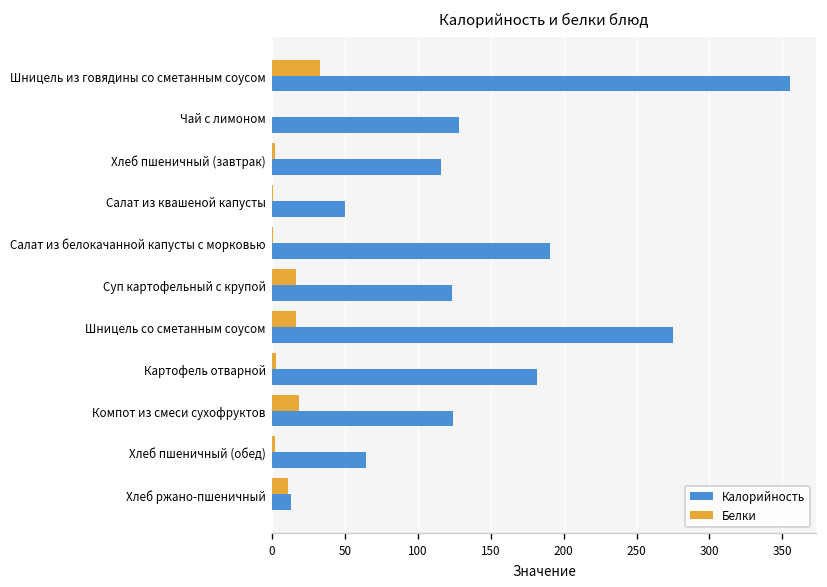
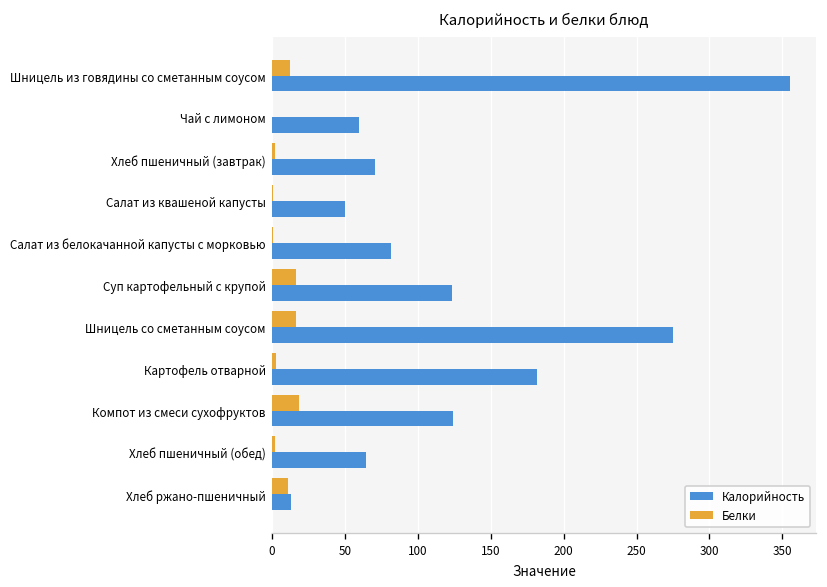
  {
    "Калорийность": {
      "Шницель из говядины со сметанным соусом": 355,
-     "Чай с лимоном": 128,
-     "Хлеб пшеничный (завтрак)": 116,
+     "Чай с лимоном": 60,
+     "Хлеб пшеничный (завтрак)": 71,
      "Салат из квашеной капусты": 50,
-     "Салат из белокачанной капусты с морковью": 191,
+     "Салат из белокачанной капусты с морковью": 82,
      "Суп картофельный с крупой": 124,
      "Шницель со сметанным соусом": 275,
      "Картофель отварной": 182,
      "Компот из смеси сухофруктов": 124,
      "Хлеб пшеничный (обед)": 64,
      "Хлеб ржано-пшеничный": 13
    },
    "Белки": {
-     "Шницель из говядины со сметанным соусом": 33,
+     "Шницель из говядины со сметанным соусом": 12,
      "Хлеб пшеничный (завтрак)": 2,
      "Суп картофельный с крупой": 17,
      "Шницель со сметанным соусом": 17,
      "Картофель отварной": 3,
      "Компот из смеси сухофруктов": 18,
      "Хлеб пшеничный (обед)": 2,
      "Хлеб ржано-пшеничный": 11
    }
  }
